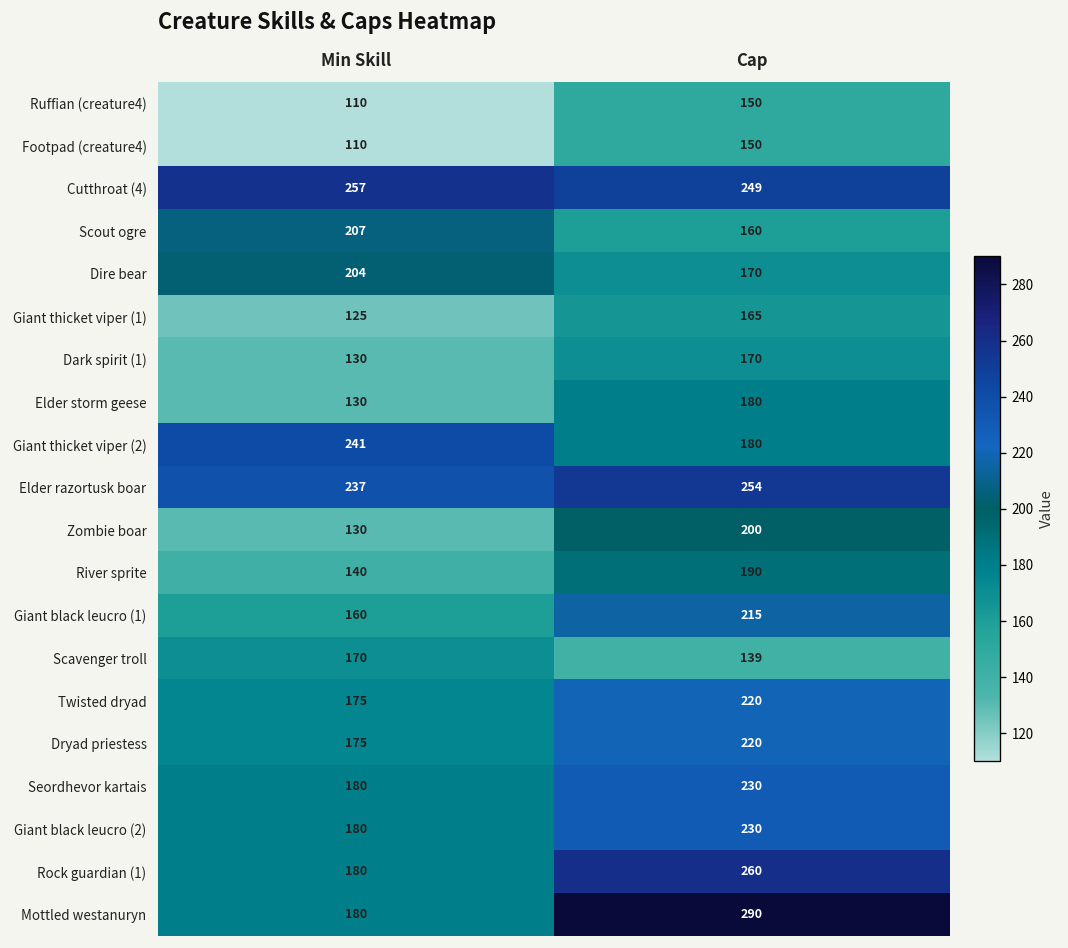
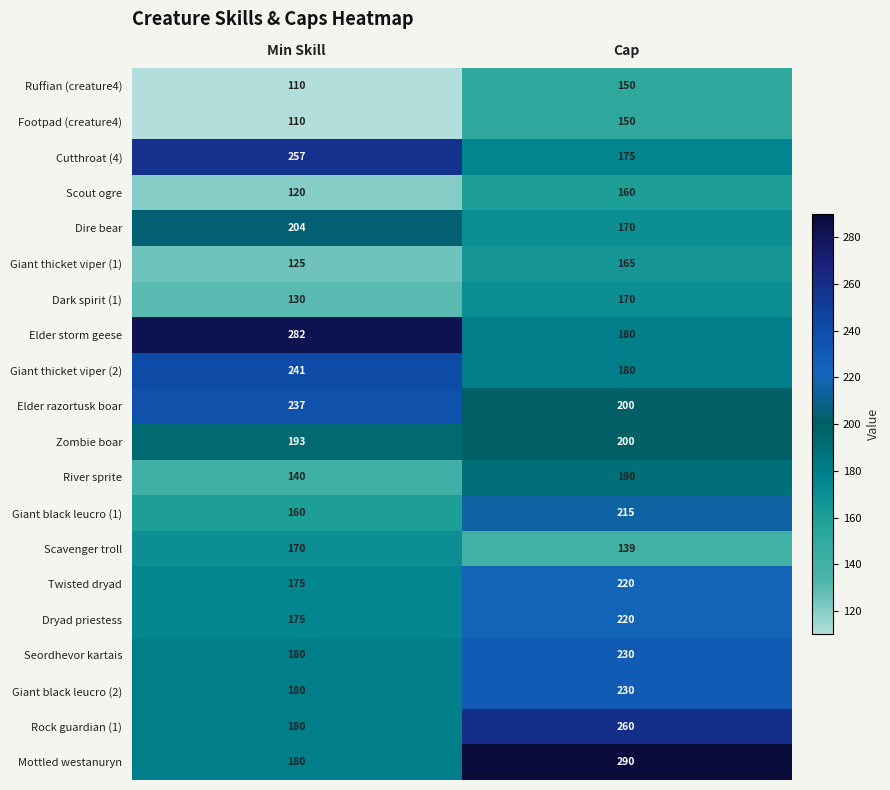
  {
    "Ruffian (creature4)": {
      "Min Skill": 110,
      "Cap": 150
    },
    "Footpad (creature4)": {
      "Min Skill": 110,
      "Cap": 150
    },
    "Cutthroat (4)": {
      "Min Skill": 257,
-     "Cap": 249
+     "Cap": 175
    },
    "Scout ogre": {
-     "Min Skill": 207,
+     "Min Skill": 120,
      "Cap": 160
    },
    "Dire bear": {
      "Min Skill": 204,
      "Cap": 170
    },
    "Giant thicket viper (1)": {
      "Min Skill": 125,
      "Cap": 165
    },
    "Dark spirit (1)": {
      "Min Skill": 130,
      "Cap": 170
    },
    "Elder storm geese": {
-     "Min Skill": 130,
+     "Min Skill": 282,
      "Cap": 180
    },
    "Giant thicket viper (2)": {
      "Min Skill": 241,
      "Cap": 180
    },
    "Elder razortusk boar": {
      "Min Skill": 237,
-     "Cap": 254
+     "Cap": 200
    },
    "Zombie boar": {
-     "Min Skill": 130,
+     "Min Skill": 193,
      "Cap": 200
    },
    "River sprite": {
      "Min Skill": 140,
      "Cap": 190
    },
    "Giant black leucro (1)": {
      "Min Skill": 160,
      "Cap": 215
    },
    "Scavenger troll": {
      "Min Skill": 170,
      "Cap": 139
    },
    "Twisted dryad": {
      "Min Skill": 175,
      "Cap": 220
    },
    "Dryad priestess": {
      "Min Skill": 175,
      "Cap": 220
    },
    "Seordhevor kartais": {
      "Min Skill": 180,
      "Cap": 230
    },
    "Giant black leucro (2)": {
      "Min Skill": 180,
      "Cap": 230
    },
    "Rock guardian (1)": {
      "Min Skill": 180,
      "Cap": 260
    },
    "Mottled westanuryn": {
      "Min Skill": 180,
      "Cap": 290
    }
  }
